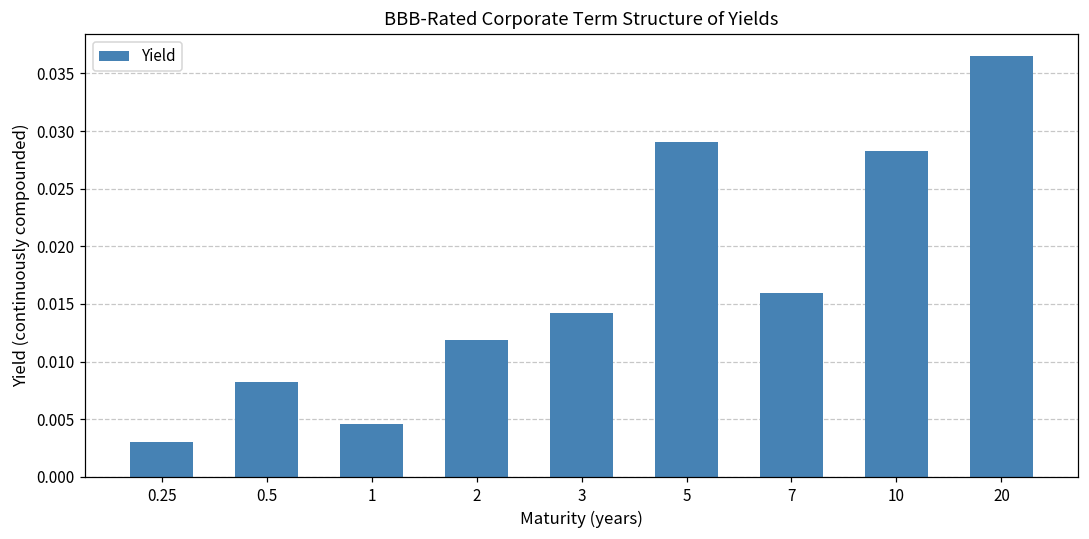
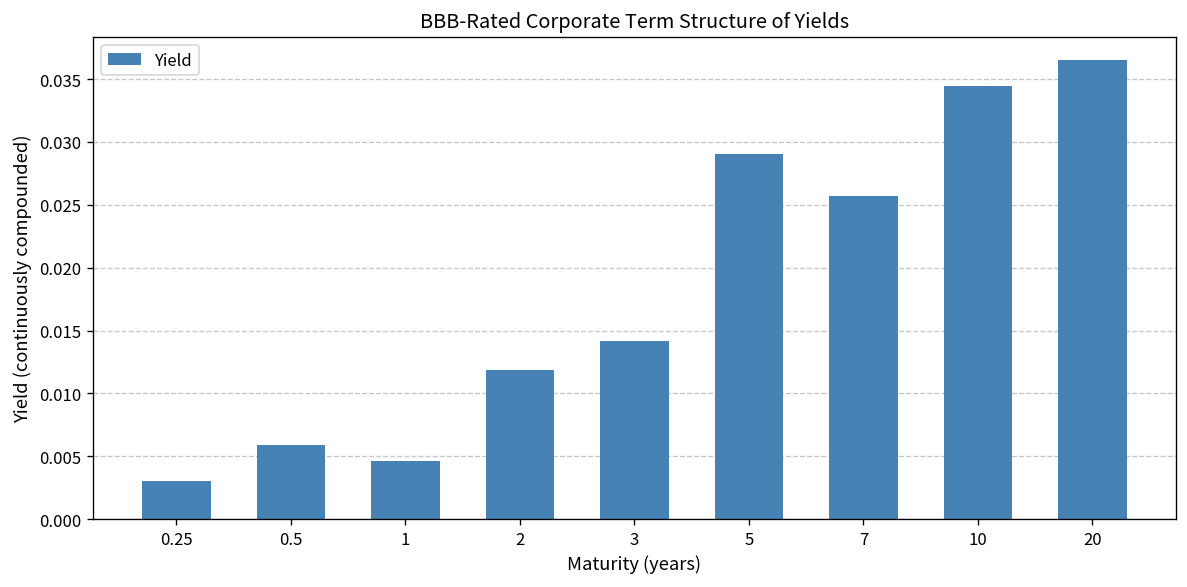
  {
    "0.25": 0.0031,
-   "0.5": 0.0082,
+   "0.5": 0.0059,
    "1": 0.0046,
    "2": 0.0119,
    "3": 0.0142,
    "5": 0.0290,
-   "7": 0.0160,
-   "10": 0.0282,
+   "7": 0.0257,
+   "10": 0.0344,
    "20": 0.0365
  }
